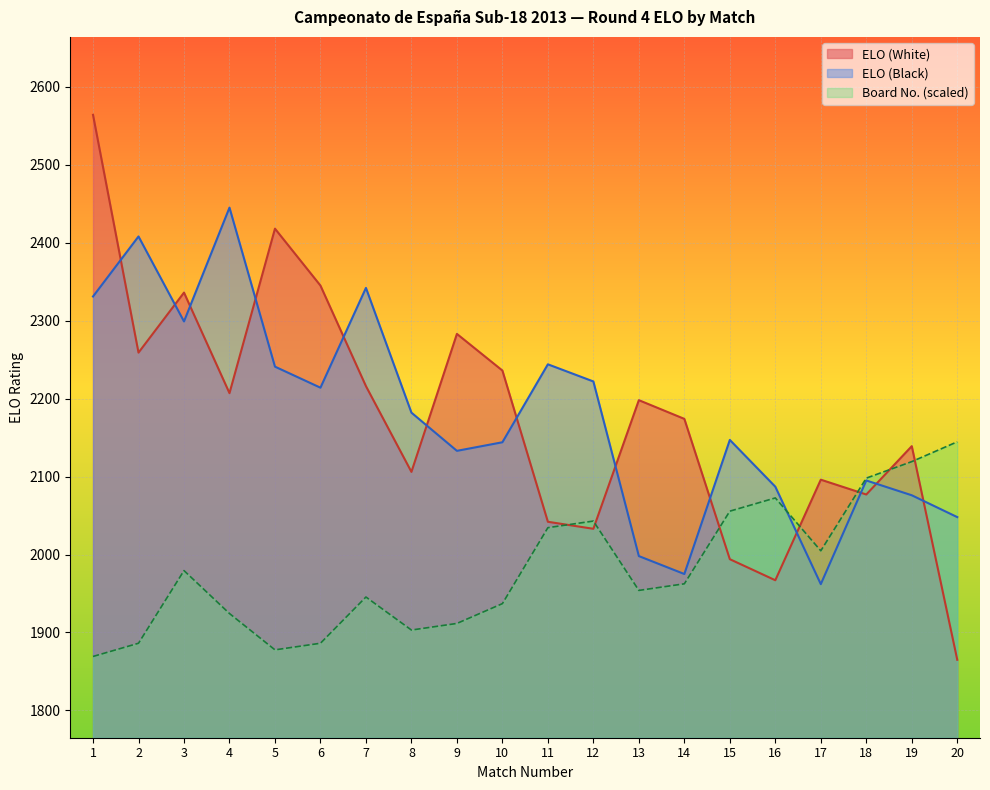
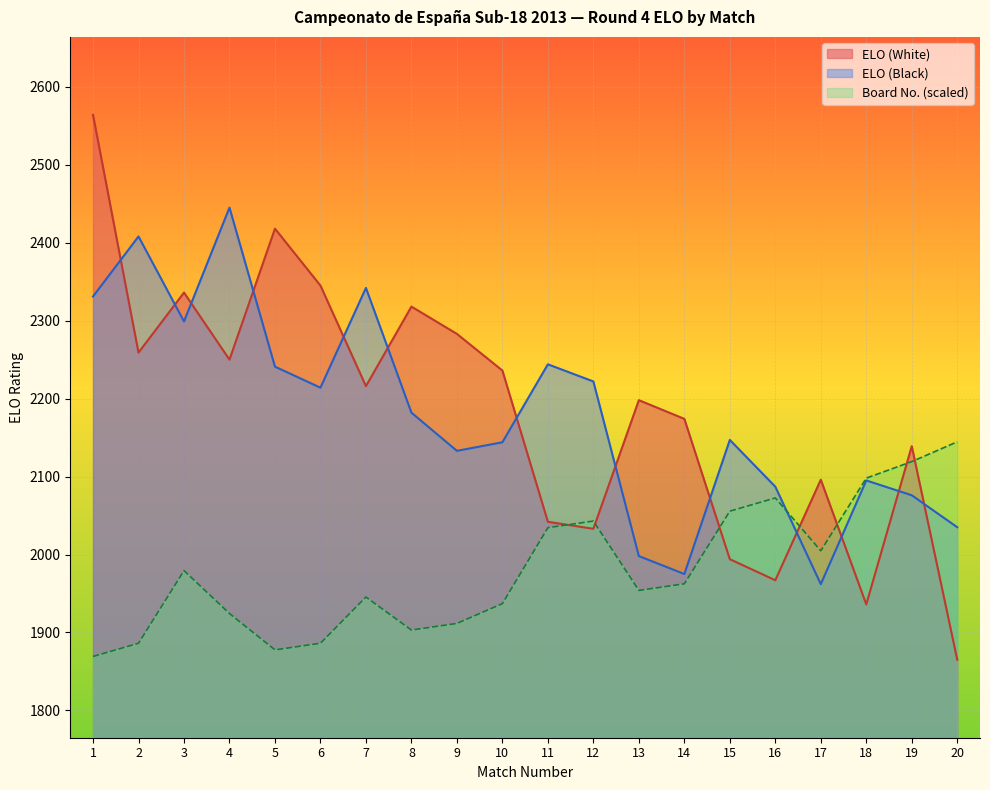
  {
    "ELO (White)": {
      "1": 2560,
      "2": 2260,
      "3": 2340,
-     "4": 2210,
+     "4": 2250,
      "5": 2420,
      "6": 2350,
      "7": 2220,
-     "8": 2110,
+     "8": 2320,
      "9": 2280,
      "10": 2240,
      "11": 2040,
      "12": 2030,
      "13": 2200,
      "14": 2170,
      "15": 1990,
      "16": 1970,
      "17": 2100,
-     "18": 2080,
+     "18": 1940,
      "19": 2140,
      "20": 1870
    },
    "ELO (Black)": {
      "1": 2330,
      "2": 2410,
      "3": 2300,
      "4": 2450,
      "5": 2240,
      "6": 2210,
      "7": 2340,
      "8": 2180,
      "9": 2130,
      "10": 2140,
      "11": 2240,
      "12": 2220,
      "13": 2000,
      "14": 1980,
      "15": 2150,
      "16": 2090,
      "17": 1960,
      "19": 2080,
-     "20": 2050
+     "20": 2040
    },
    "Board No. (scaled)": {
      "1": 1870,
      "2": 1890,
      "3": 1980,
      "4": 1920,
      "5": 1880,
      "6": 1890,
      "7": 1950,
      "8": 1900,
      "9": 1910,
      "10": 1940,
      "11": 2030,
      "12": 2040,
      "13": 1950,
      "14": 1960,
      "15": 2060,
      "16": 2070,
      "17": 2000,
      "19": 2120,
      "20": 2140
    }
  }
